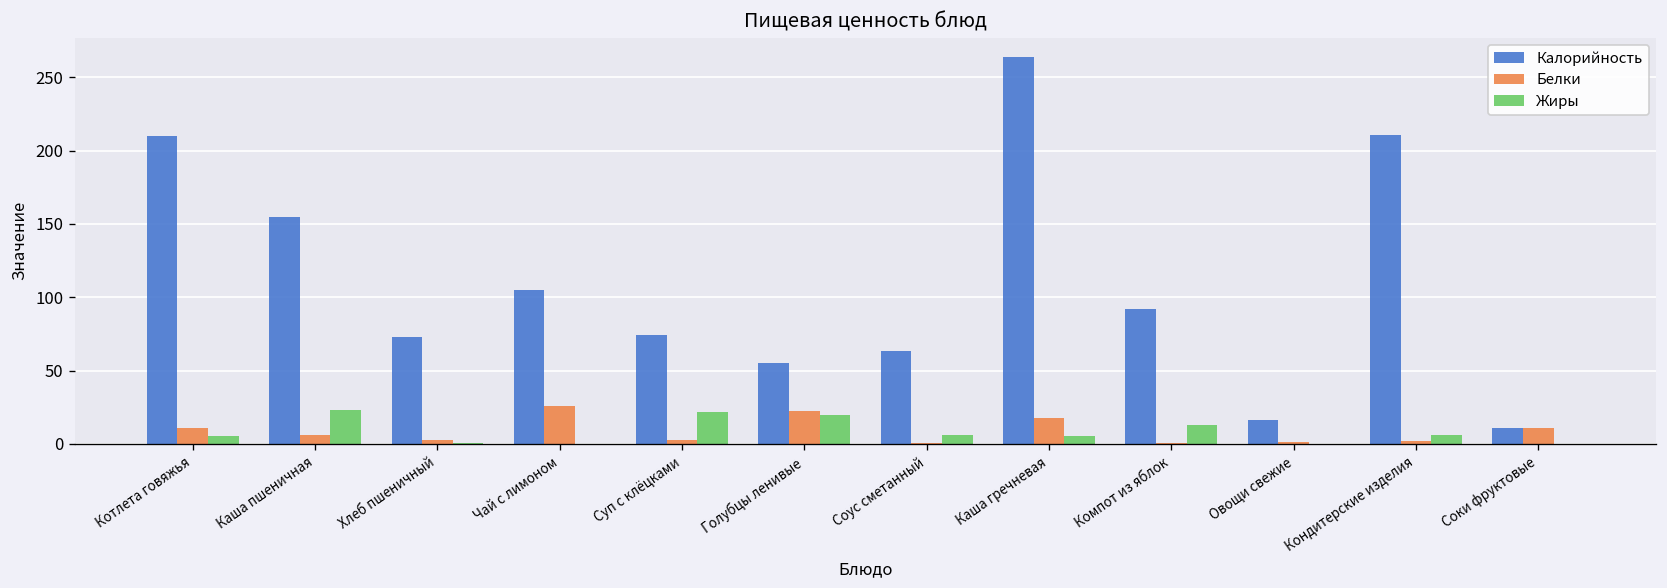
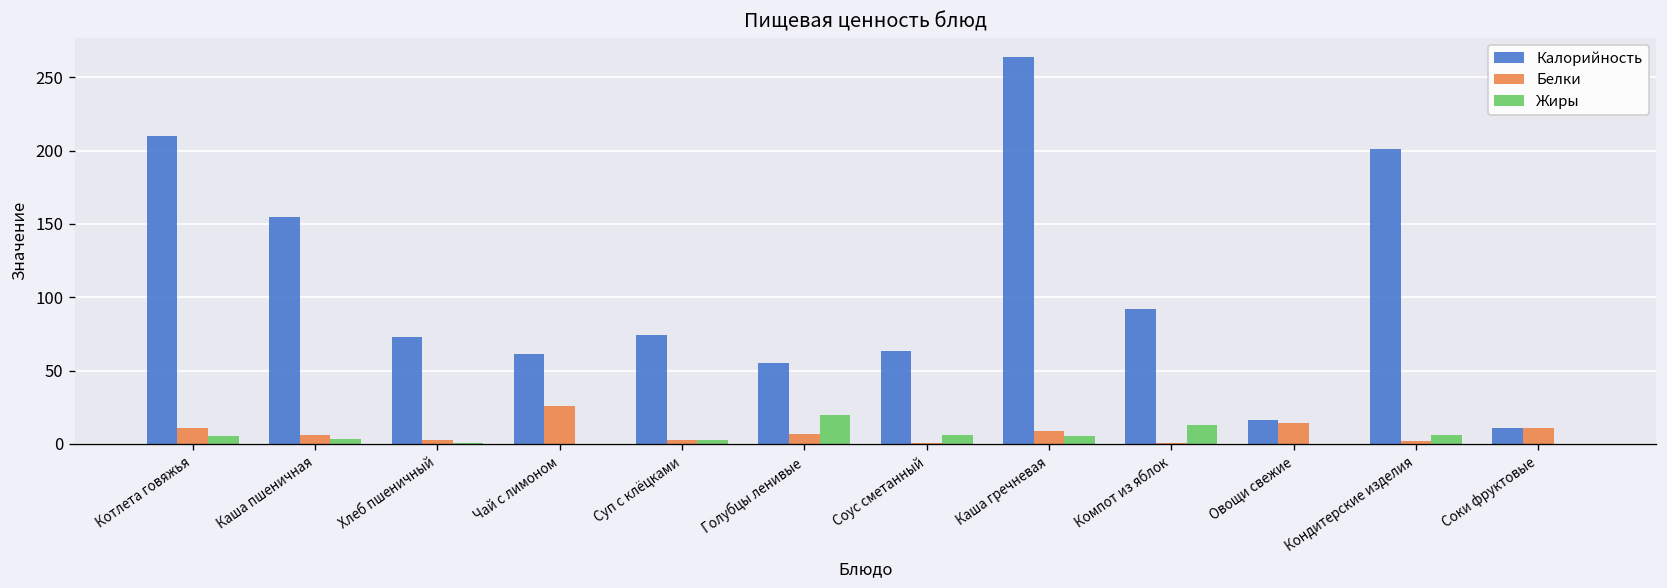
  {
    "Калорийность": {
      "Котлета говяжья": 210,
      "Каша пшеничная": 155,
      "Хлеб пшеничный": 73,
-     "Чай с лимоном": 105,
+     "Чай с лимоном": 62,
      "Суп с клёцками": 74,
      "Голубцы ленивые": 55,
      "Соус сметанный": 63,
      "Каша гречневая": 264,
      "Компот из яблок": 92,
      "Овощи свежие": 16,
-     "Кондитерские изделия": 210,
+     "Кондитерские изделия": 201,
      "Соки фруктовые": 11
    },
    "Белки": {
      "Котлета говяжья": 11,
      "Каша пшеничная": 6,
      "Хлеб пшеничный": 2,
      "Чай с лимоном": 26,
      "Суп с клёцками": 3,
-     "Голубцы ленивые": 23,
-     "Каша гречневая": 18,
-     "Овощи свежие": 1,
+     "Голубцы ленивые": 7,
+     "Каша гречневая": 9,
+     "Овощи свежие": 14,
      "Соки фруктовые": 11
    },
    "Жиры": {
      "Котлета говяжья": 6,
-     "Каша пшеничная": 23,
-     "Суп с клёцками": 22,
+     "Каша пшеничная": 4,
+     "Суп с клёцками": 3,
      "Голубцы ленивые": 20,
      "Соус сметанный": 6,
      "Каша гречневая": 5,
      "Компот из яблок": 13,
      "Кондитерские изделия": 6
    }
  }
